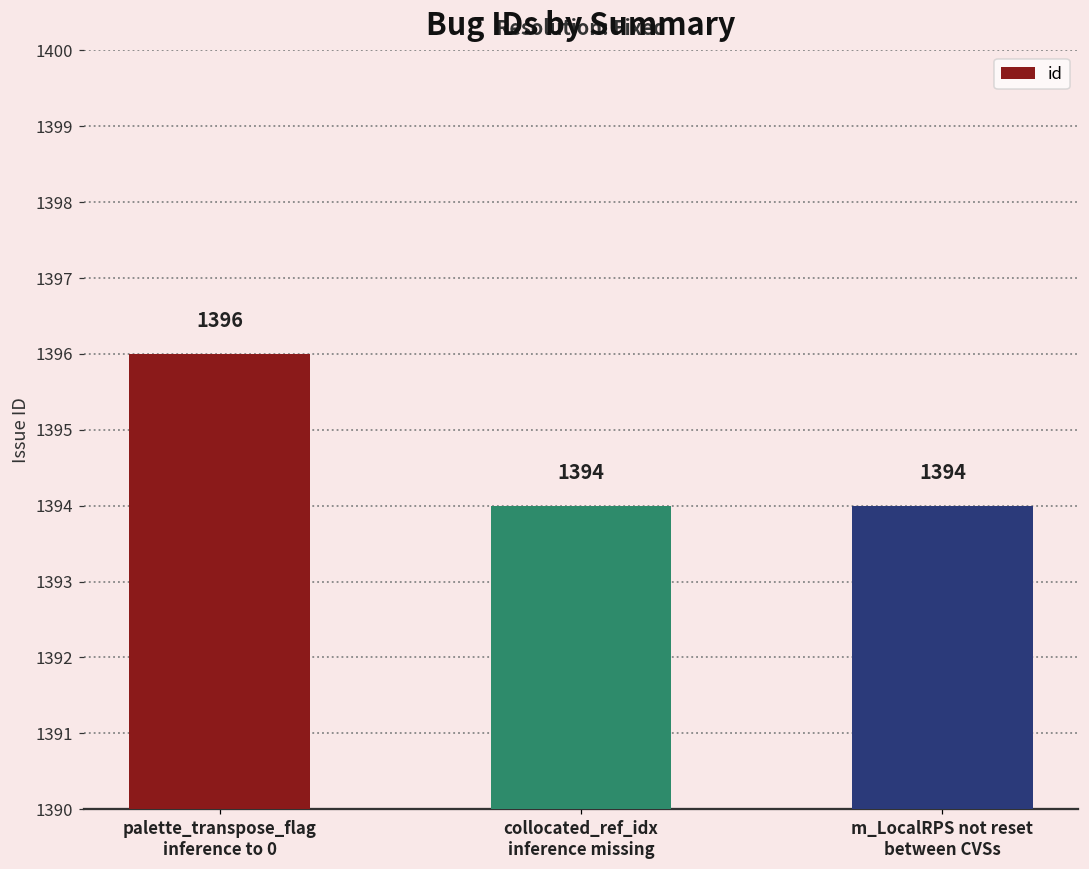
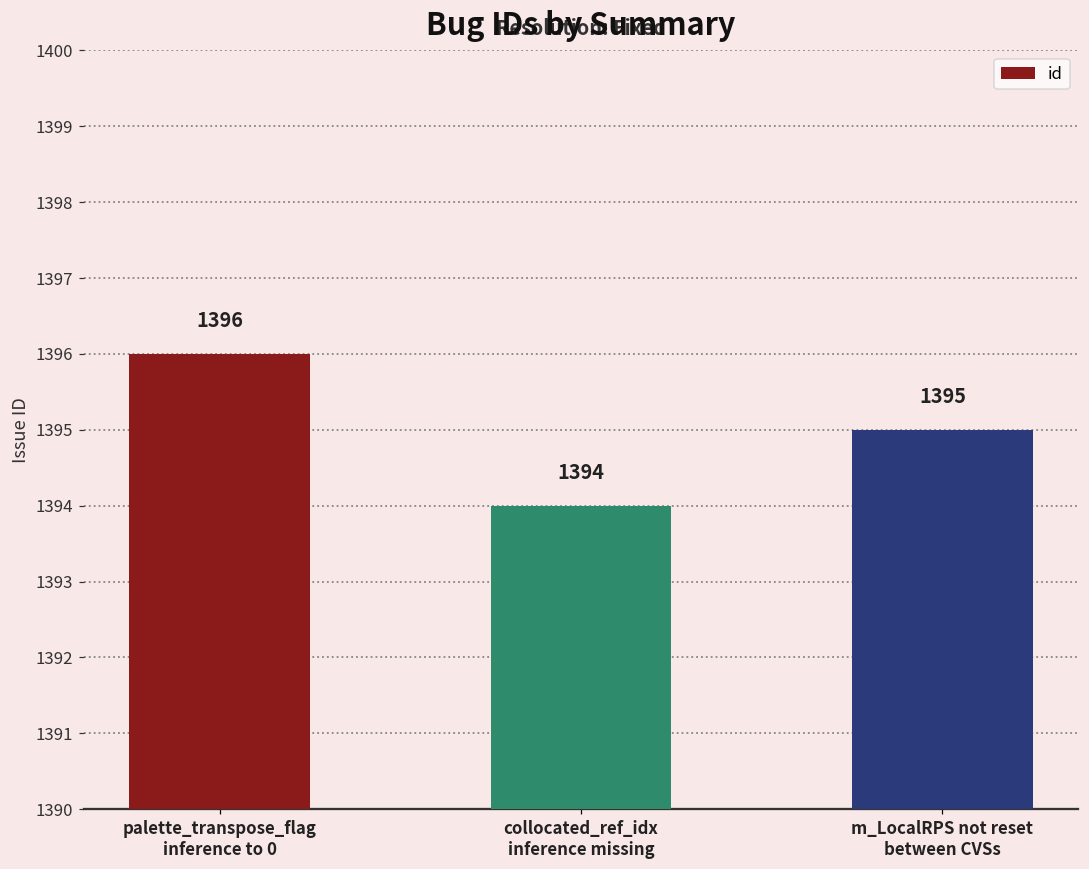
  {
    "palette_transpose_flag inference to 0": 1396,
    "collocated_ref_idx inference missing": 1394,
-   "m_LocalRPS not reset between CVSs": 1394
+   "m_LocalRPS not reset between CVSs": 1395
  }
